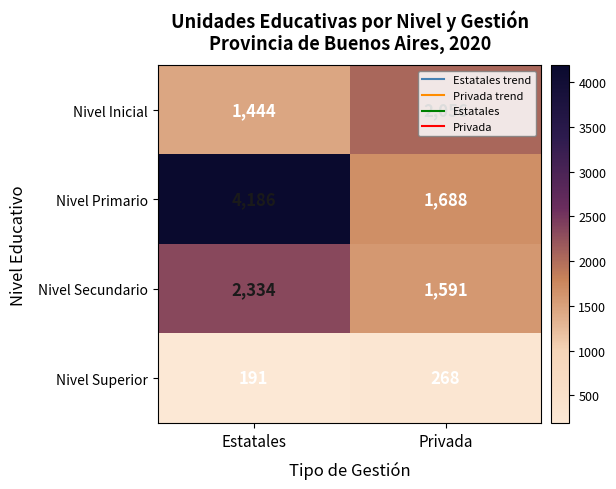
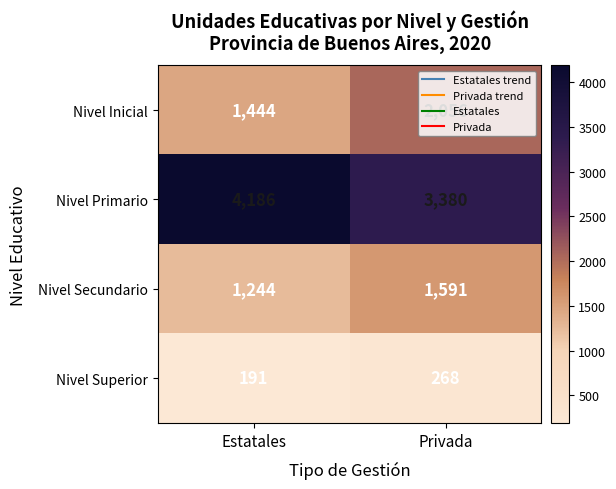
  {
    "Nivel Inicial": {
      "Estatales": "1,444"
    },
    "Nivel Primario": {
-     "Privada": "1,688"
+     "Privada": "3,380"
    },
    "Nivel Secundario": {
-     "Estatales": "2,334",
+     "Estatales": "1,244",
      "Privada": "1,591"
    }
  }
